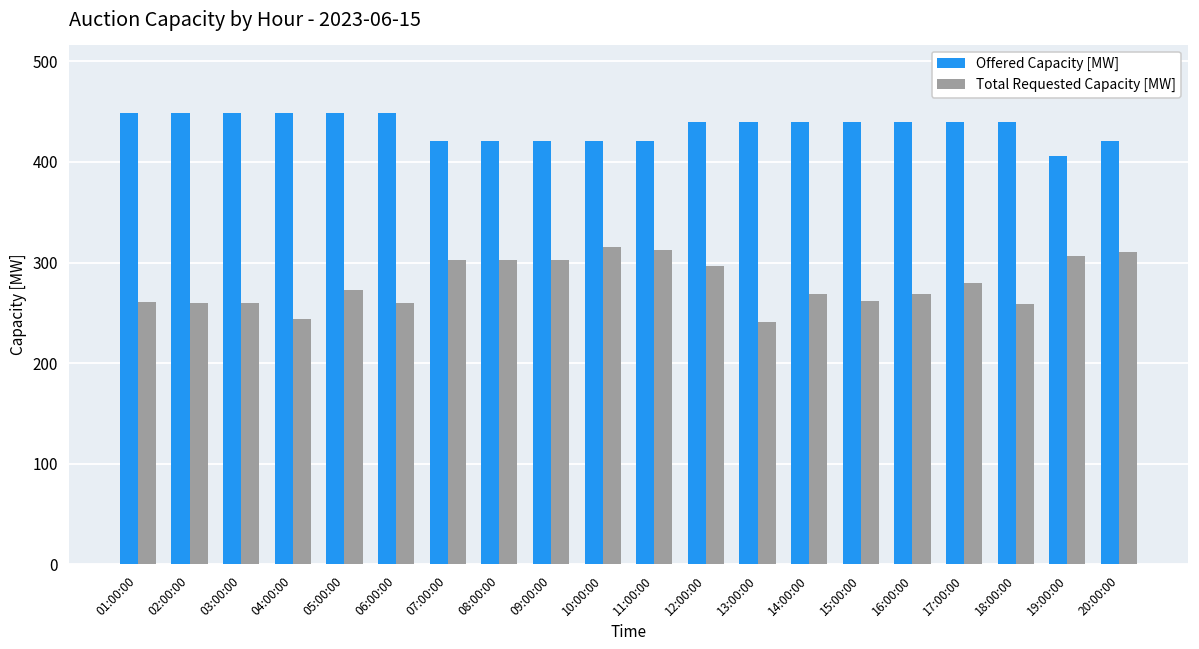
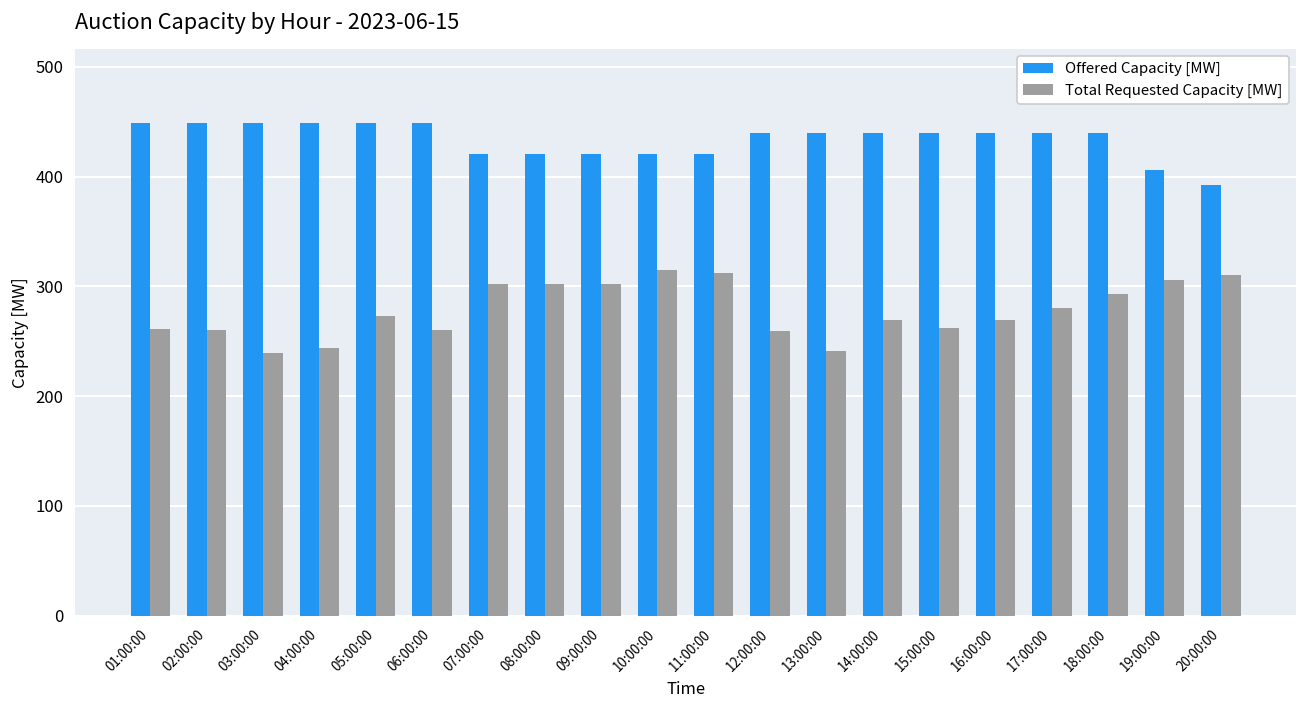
  {
    "Offered Capacity [MW]": {
      "01:00:00": 450,
      "02:00:00": 450,
      "03:00:00": 450,
      "04:00:00": 450,
      "05:00:00": 450,
      "06:00:00": 450,
      "07:00:00": 420,
      "08:00:00": 420,
      "09:00:00": 420,
      "10:00:00": 420,
      "11:00:00": 420,
      "12:00:00": 440,
      "13:00:00": 440,
      "14:00:00": 440,
      "15:00:00": 440,
      "16:00:00": 440,
      "17:00:00": 440,
      "18:00:00": 440,
      "19:00:00": 410,
-     "20:00:00": 420
+     "20:00:00": 390
    },
    "Total Requested Capacity [MW]": {
      "01:00:00": 260,
      "02:00:00": 260,
-     "03:00:00": 260,
+     "03:00:00": 240,
      "04:00:00": 240,
      "05:00:00": 270,
      "06:00:00": 260,
      "07:00:00": 300,
      "08:00:00": 300,
      "09:00:00": 300,
      "10:00:00": 320,
      "11:00:00": 310,
-     "12:00:00": 300,
+     "12:00:00": 260,
      "13:00:00": 240,
      "14:00:00": 270,
      "15:00:00": 260,
      "16:00:00": 270,
      "17:00:00": 280,
-     "18:00:00": 260,
+     "18:00:00": 290,
      "19:00:00": 310,
      "20:00:00": 310
    }
  }
